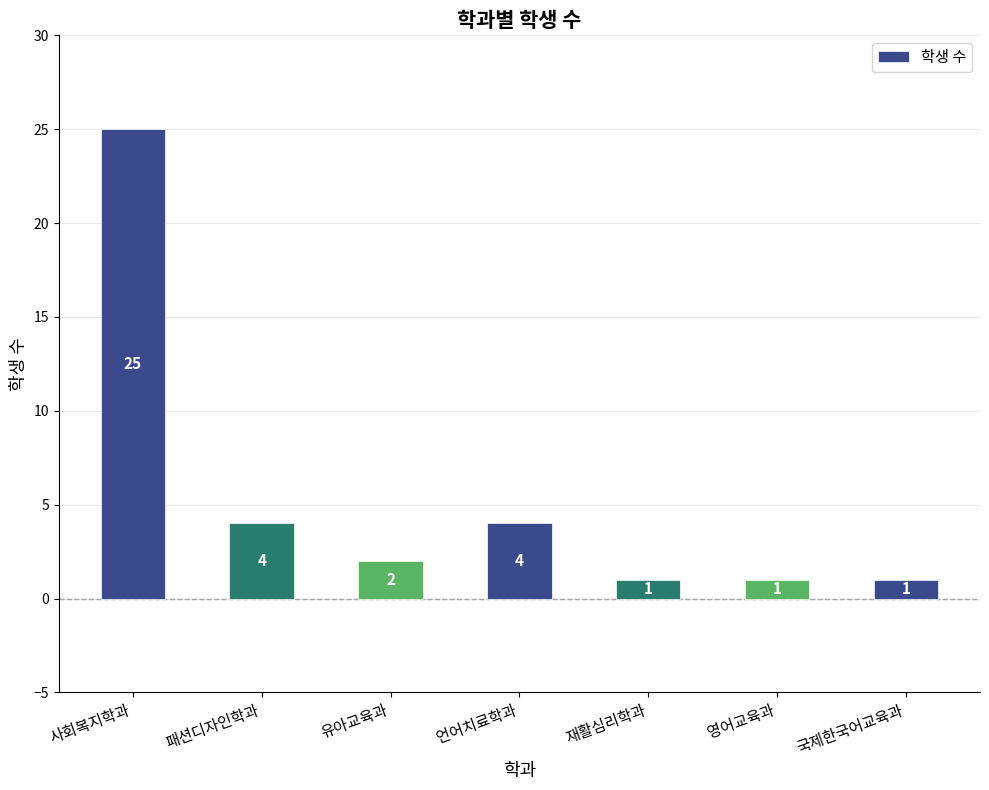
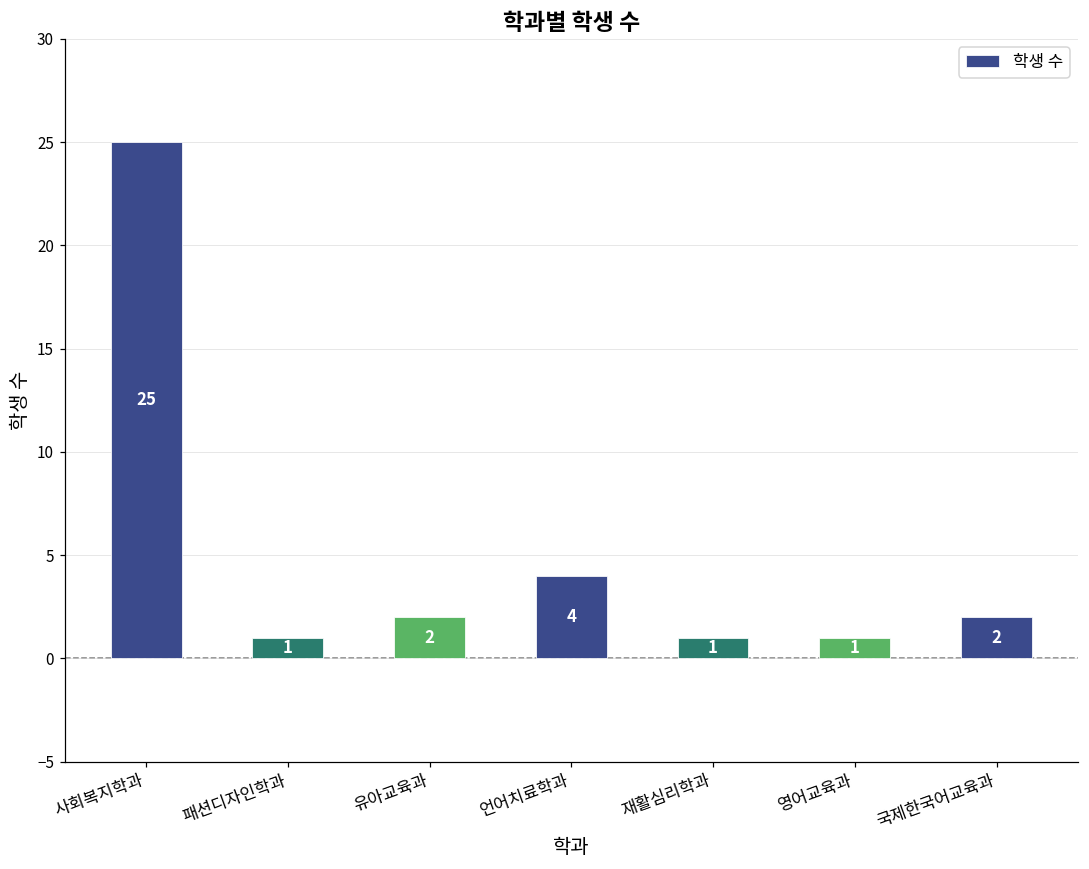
  {
    "사회복지학과": 25,
-   "패션디자인학과": 4,
+   "패션디자인학과": 1,
    "유아교육과": 2,
    "언어치료학과": 4,
    "재활심리학과": 1,
    "영어교육과": 1,
-   "국제한국어교육과": 1
+   "국제한국어교육과": 2
  }
